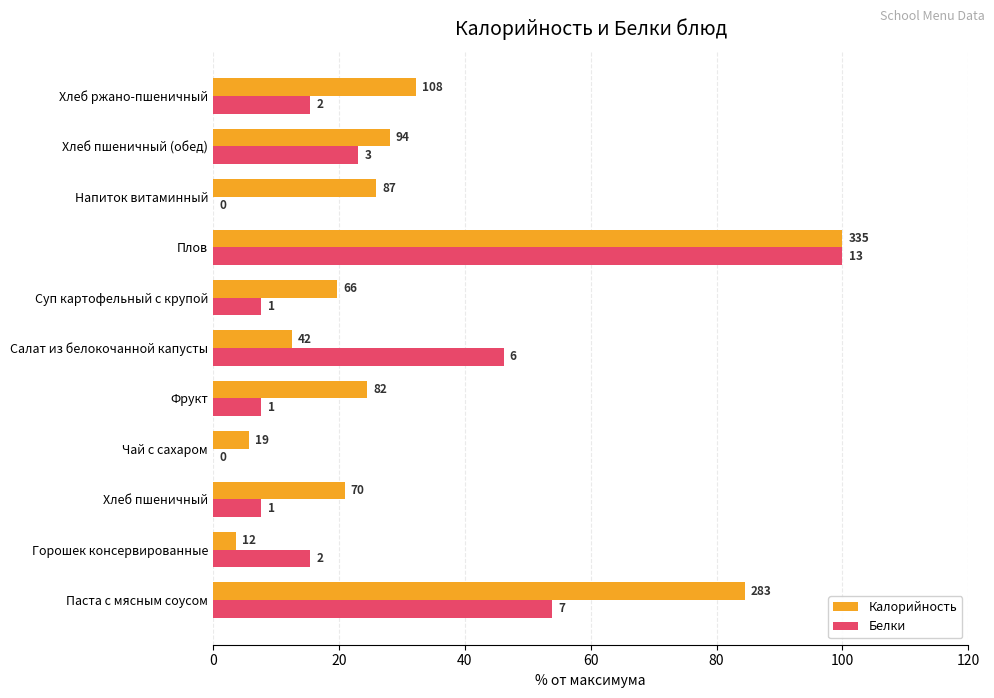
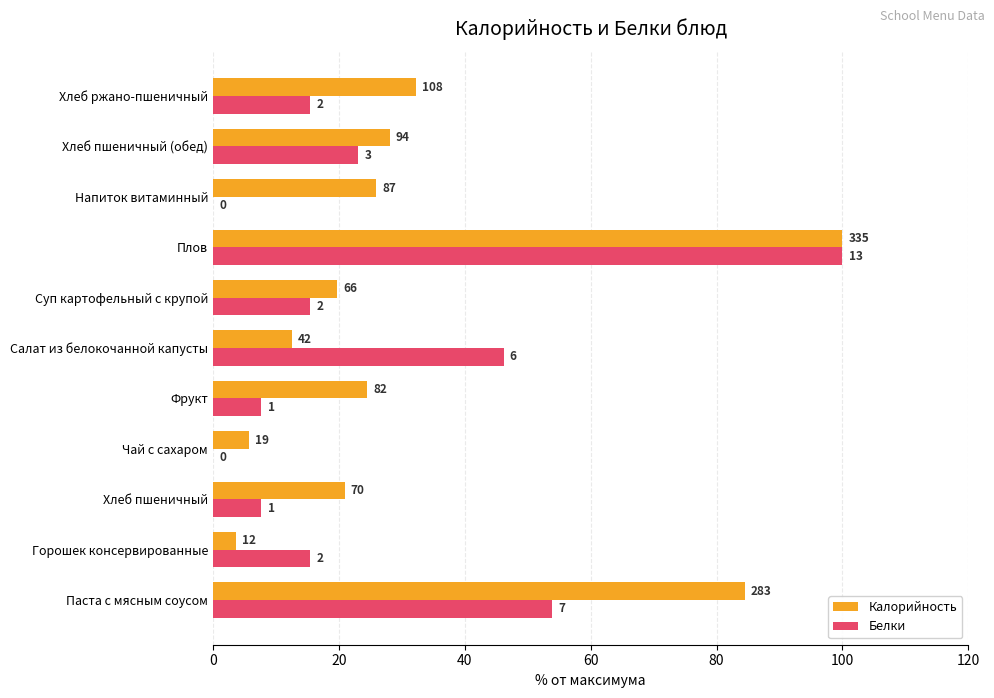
  {
    "Белки": {
      "Напиток витаминный": 0,
-     "Суп картофельный с крупой": 1,
+     "Суп картофельный с крупой": 2,
      "Чай с сахаром": 0
    }
  }
